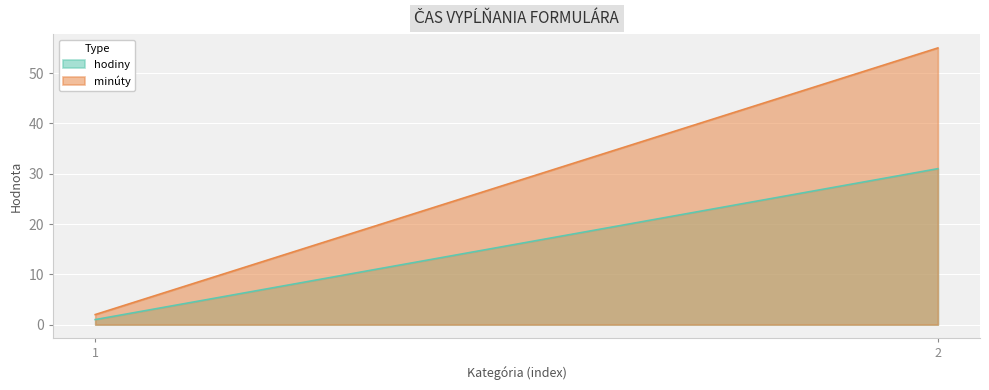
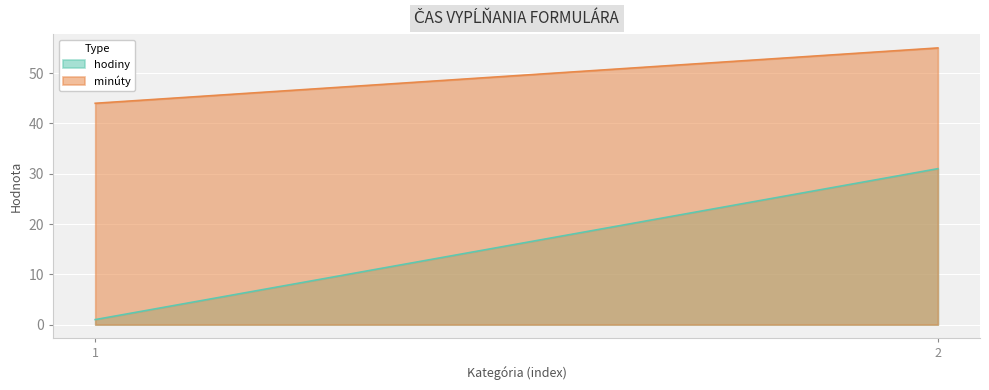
  {
    "hodiny": {
      "1": 1,
      "2": 31
    },
    "minúty": {
-     "1": 2,
+     "1": 44,
      "2": 55
    }
  }
